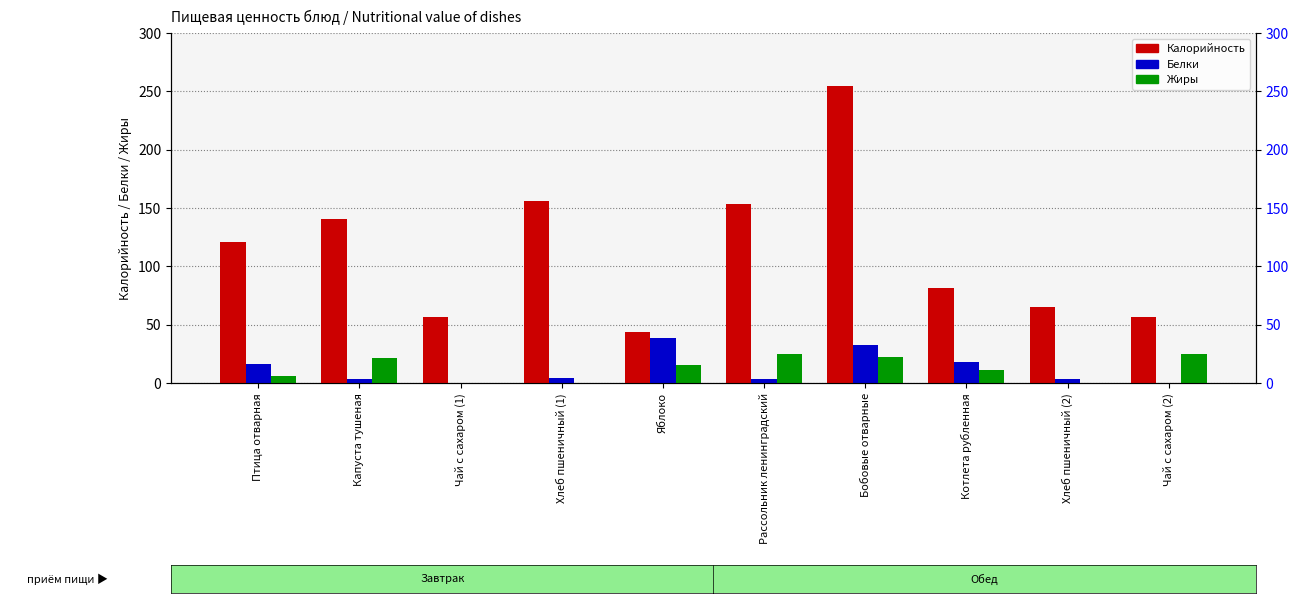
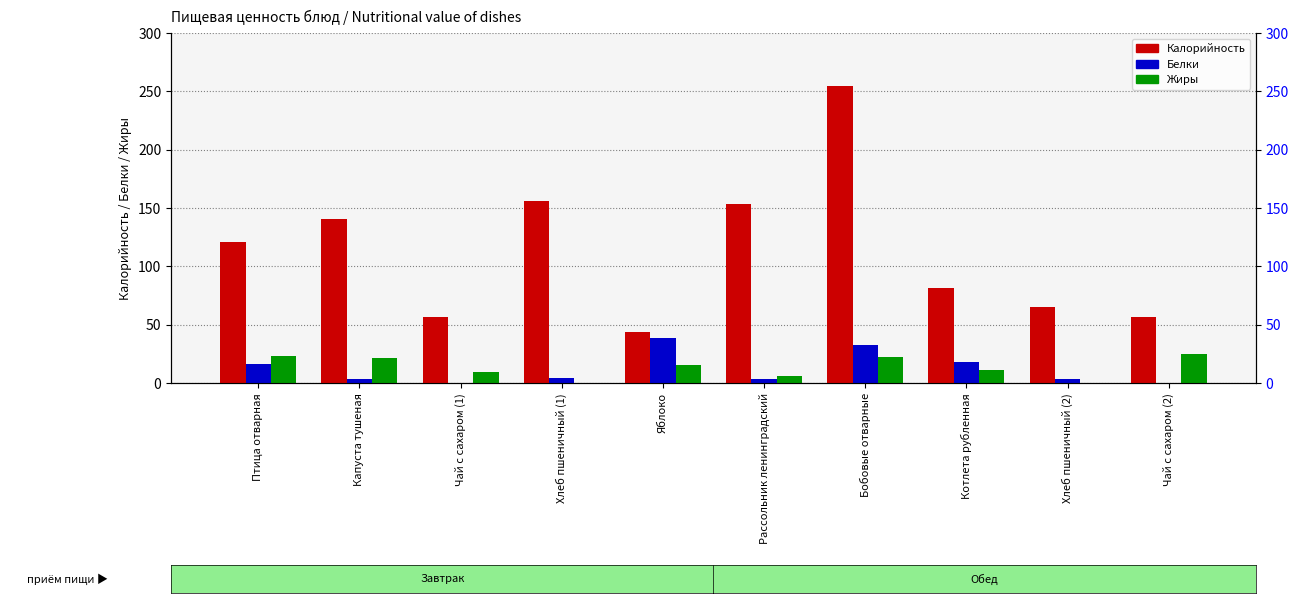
  {
    "Калорийность": {
      "Птица отварная": 121,
      "Капуста тушеная": 141,
      "Чай с сахаром (1)": 57,
      "Хлеб пшеничный (1)": 156,
      "Яблоко": 43,
      "Рассольник ленинградский": 154,
      "Бобовые отварные": 254,
      "Котлета рубленная": 82,
      "Хлеб пшеничный (2)": 65,
      "Чай с сахаром (2)": 57
    },
    "Белки": {
      "Птица отварная": 16,
      "Капуста тушеная": 4,
      "Чай с сахаром (1)": 0,
      "Хлеб пшеничный (1)": 4,
      "Яблоко": 39,
      "Рассольник ленинградский": 4,
      "Бобовые отварные": 33,
      "Котлета рубленная": 18,
      "Хлеб пшеничный (2)": 3,
      "Чай с сахаром (2)": 0
    },
    "Жиры": {
-     "Птица отварная": 6,
+     "Птица отварная": 23,
      "Капуста тушеная": 21,
-     "Чай с сахаром (1)": 0,
+     "Чай с сахаром (1)": 9,
      "Хлеб пшеничный (1)": 0,
      "Яблоко": 16,
-     "Рассольник ленинградский": 25,
+     "Рассольник ленинградский": 6,
      "Бобовые отварные": 23,
      "Котлета рубленная": 11,
      "Хлеб пшеничный (2)": 0,
      "Чай с сахаром (2)": 25
    }
  }
